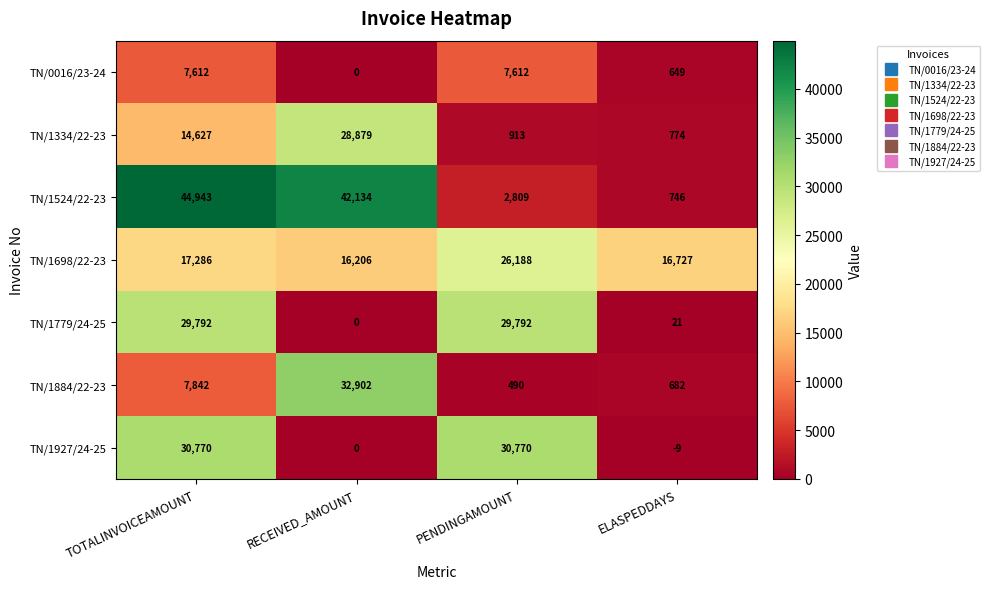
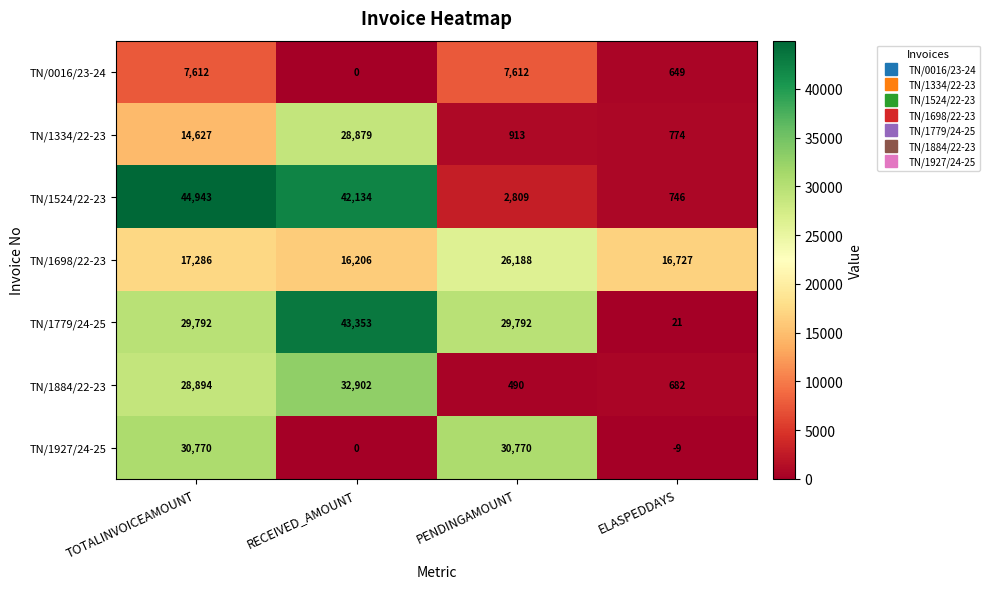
  {
    "TN/0016/23-24": {
      "TOTALINVOICEAMOUNT": "7,612",
      "RECEIVED_AMOUNT": "0",
      "PENDINGAMOUNT": "7,612",
      "ELASPEDDAYS": "649"
    },
    "TN/1334/22-23": {
      "TOTALINVOICEAMOUNT": "14,627",
      "RECEIVED_AMOUNT": "28,879",
      "PENDINGAMOUNT": "913",
      "ELASPEDDAYS": "774"
    },
    "TN/1524/22-23": {
      "TOTALINVOICEAMOUNT": "44,943",
      "RECEIVED_AMOUNT": "42,134",
      "PENDINGAMOUNT": "2,809",
      "ELASPEDDAYS": "746"
    },
    "TN/1698/22-23": {
      "TOTALINVOICEAMOUNT": "17,286",
      "RECEIVED_AMOUNT": "16,206",
      "PENDINGAMOUNT": "26,188",
      "ELASPEDDAYS": "16,727"
    },
    "TN/1779/24-25": {
      "TOTALINVOICEAMOUNT": "29,792",
-     "RECEIVED_AMOUNT": "0",
+     "RECEIVED_AMOUNT": "43,353",
      "PENDINGAMOUNT": "29,792",
      "ELASPEDDAYS": "21"
    },
    "TN/1884/22-23": {
-     "TOTALINVOICEAMOUNT": "7,842",
+     "TOTALINVOICEAMOUNT": "28,894",
      "RECEIVED_AMOUNT": "32,902",
      "PENDINGAMOUNT": "490",
      "ELASPEDDAYS": "682"
    },
    "TN/1927/24-25": {
      "TOTALINVOICEAMOUNT": "30,770",
      "RECEIVED_AMOUNT": "0",
      "PENDINGAMOUNT": "30,770",
      "ELASPEDDAYS": "-9"
    }
  }
